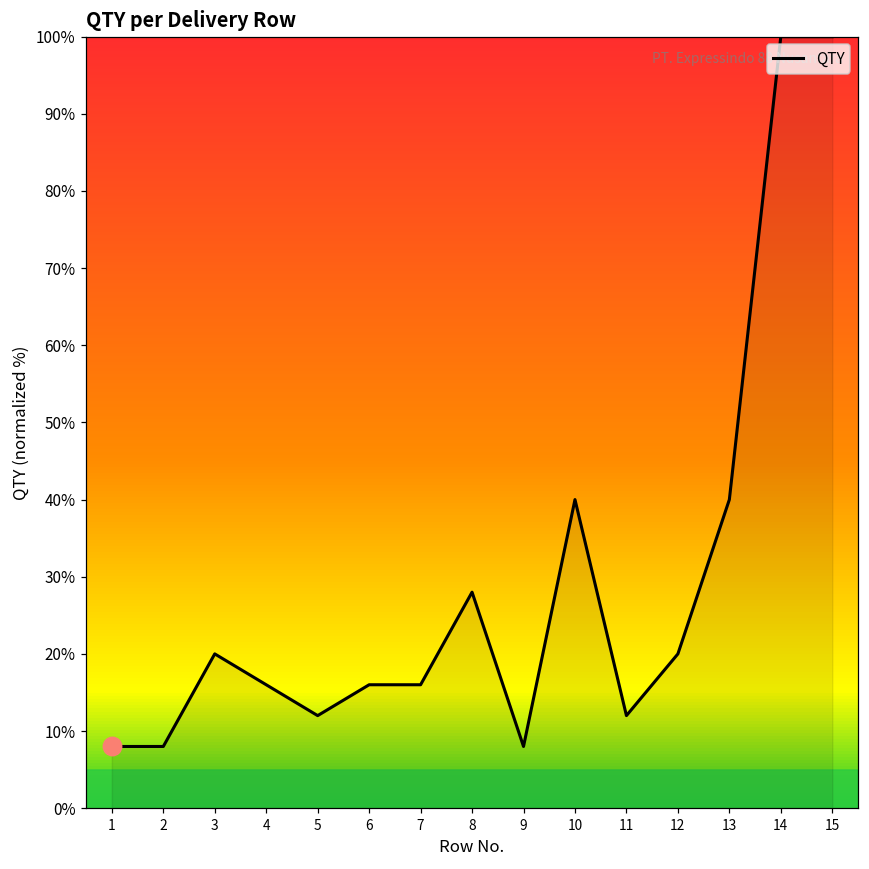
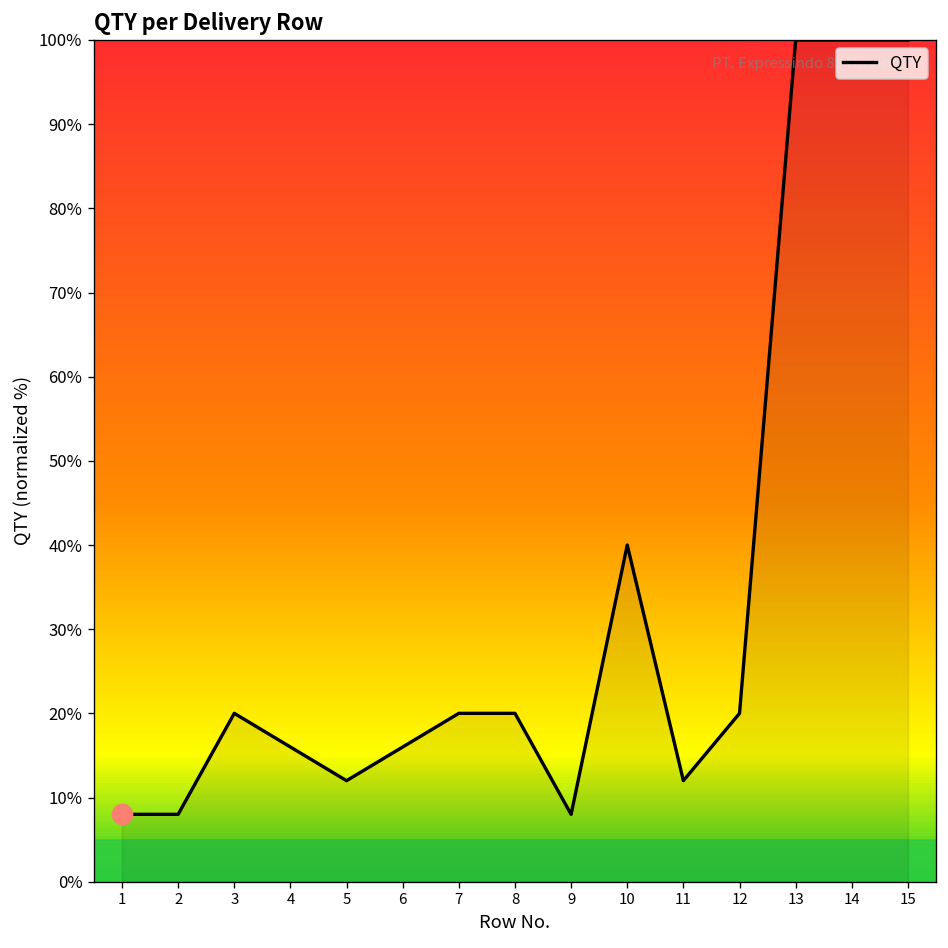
  {
    "QTY": {
      "2": "8%",
      "3": "20%",
      "4": "16%",
      "5": "12%",
      "6": "16%",
-     "7": "16%",
-     "8": "28%",
+     "7": "20%",
+     "8": "20%",
      "9": "8%",
      "10": "40%",
      "11": "12%",
      "12": "20%",
-     "13": "40%"
+     "13": "100%"
    }
  }
